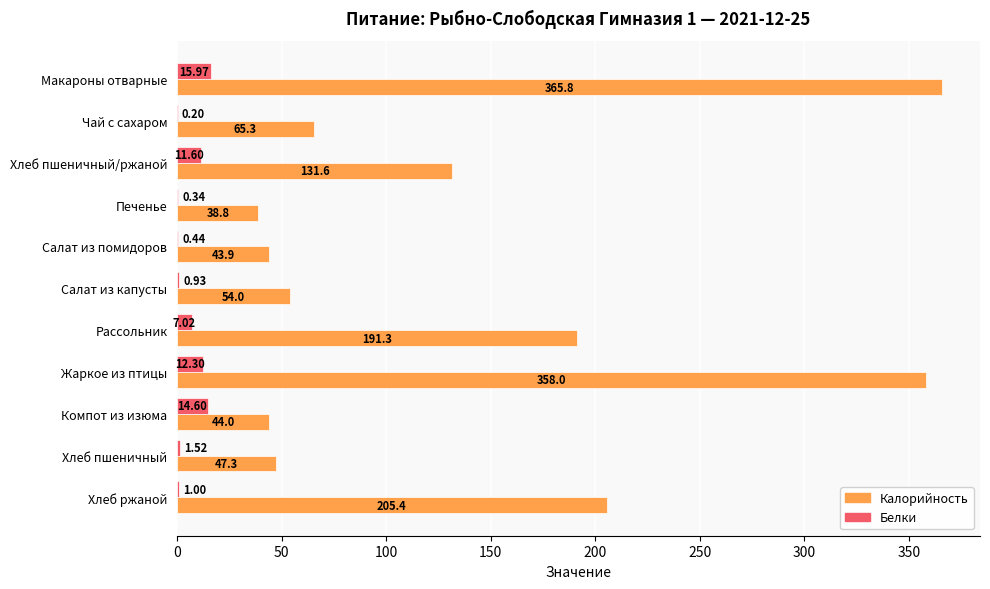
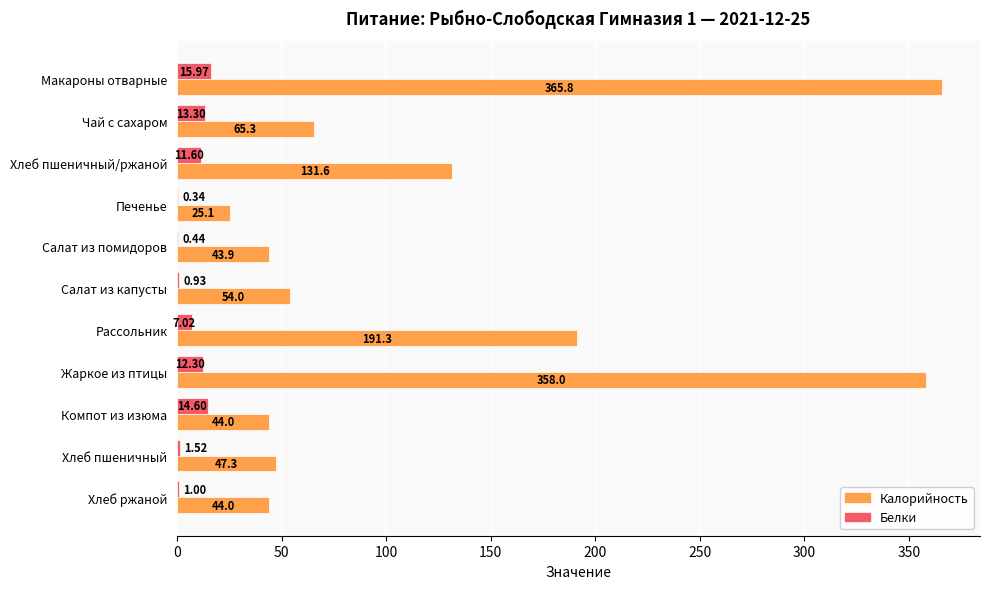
  {
    "Калорийность": {
      "Макароны отварные": 365.8,
      "Чай с сахаром": 65.3,
      "Хлеб пшеничный/ржаной": 131.6,
-     "Печенье": 38.8,
+     "Печенье": 25.1,
      "Салат из помидоров": 43.9,
      "Салат из капусты": 54.0,
      "Рассольник": 191.3,
      "Жаркое из птицы": 358.0,
      "Компот из изюма": 44.0,
      "Хлеб пшеничный": 47.3,
-     "Хлеб ржаной": 205.4
+     "Хлеб ржаной": 44.0
    },
    "Белки": {
      "Макароны отварные": 15.97,
-     "Чай с сахаром": 0.20,
+     "Чай с сахаром": 13.30,
      "Хлеб пшеничный/ржаной": 11.60,
      "Печенье": 0.34,
      "Салат из помидоров": 0.44,
      "Салат из капусты": 0.93,
      "Рассольник": 7.02,
      "Жаркое из птицы": 12.30,
      "Компот из изюма": 14.60,
      "Хлеб пшеничный": 1.52,
      "Хлеб ржаной": 1.00
    }
  }
